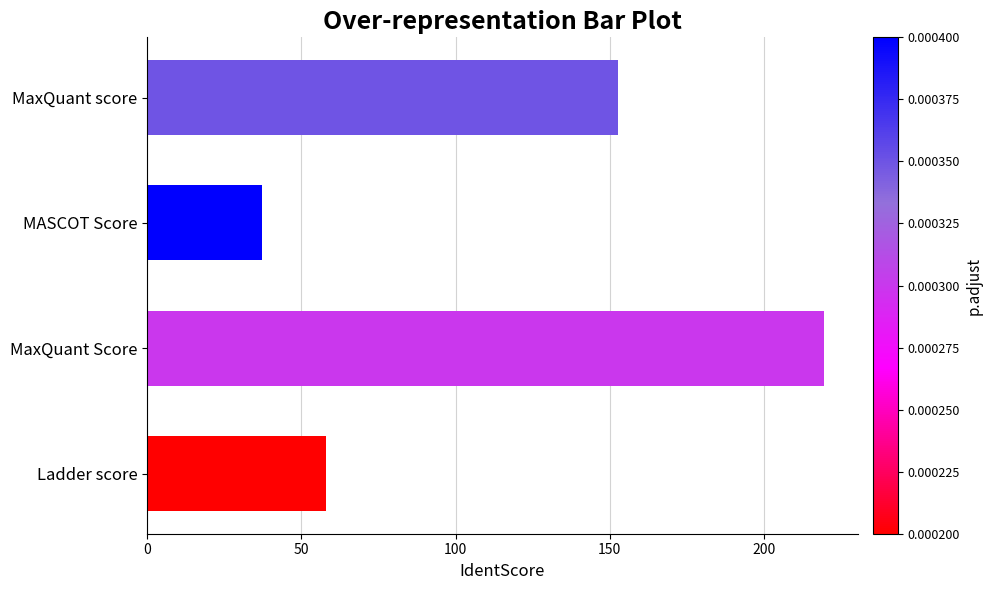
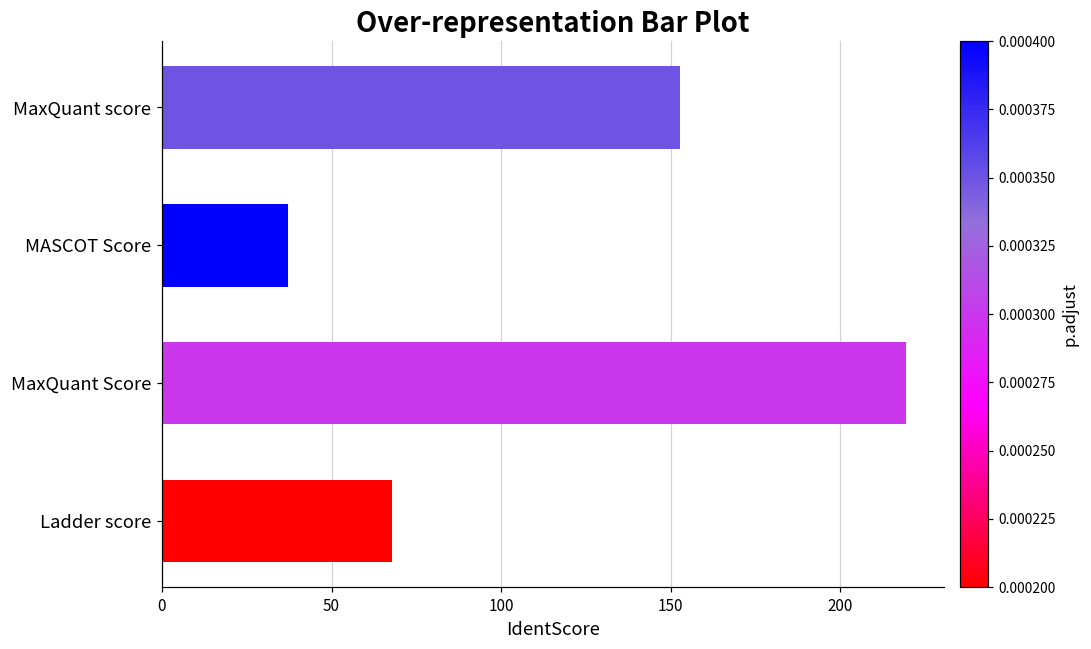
  {
    "MaxQuant score": 153,
    "MASCOT Score": 37,
    "MaxQuant Score": 220,
-   "Ladder score": 58
+   "Ladder score": 68
  }
